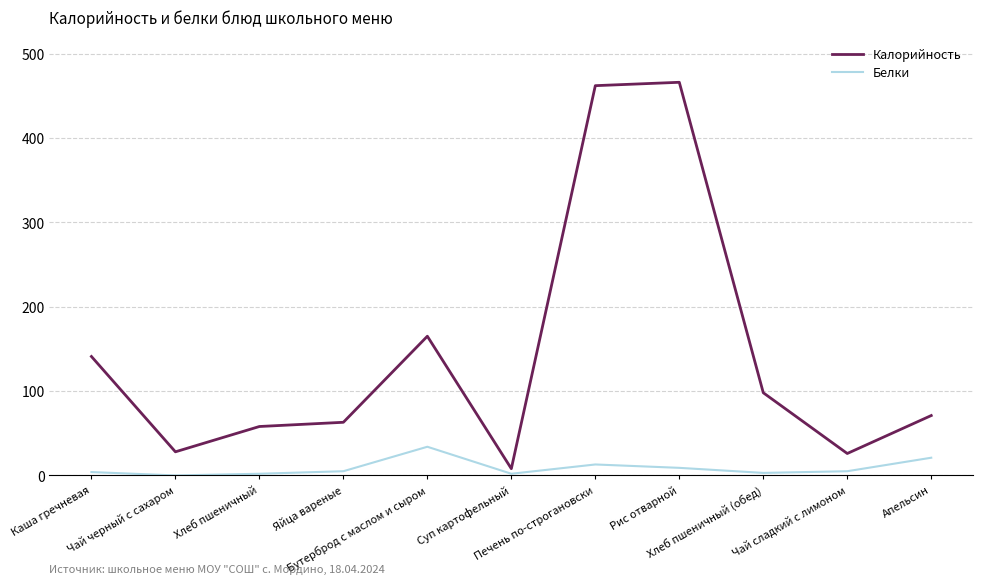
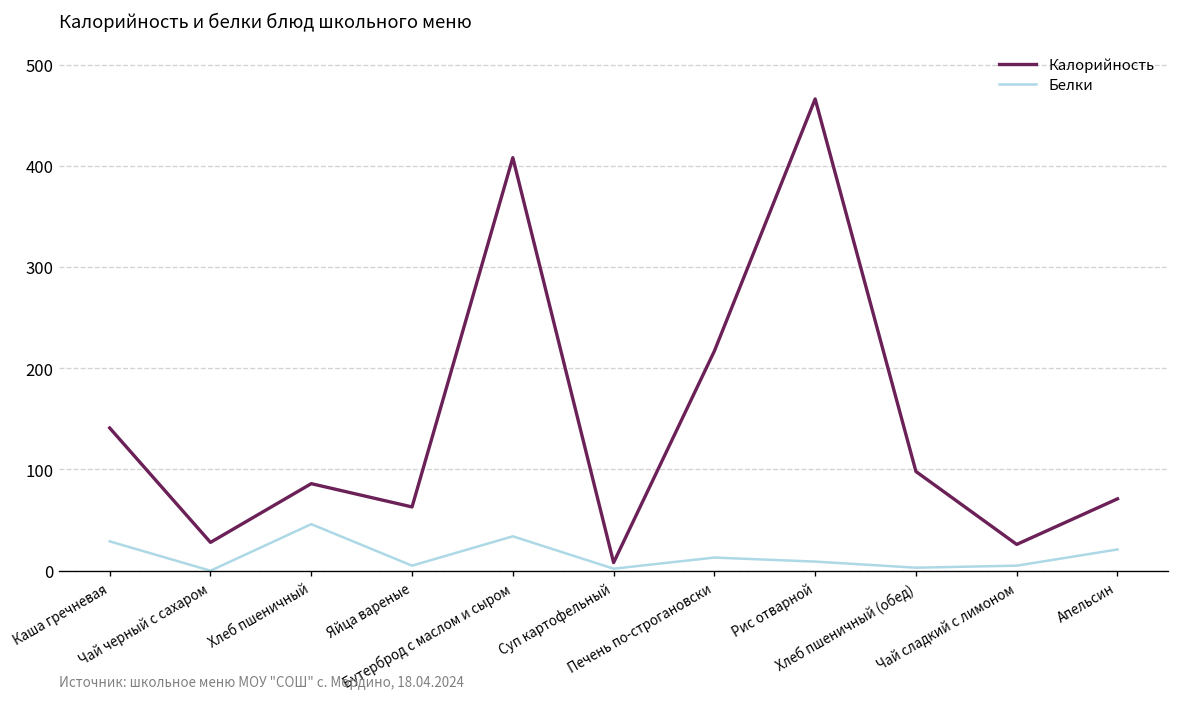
  {
    "Калорийность": {
      "Каша гречневая": 140,
      "Чай черный с сахаром": 30,
-     "Хлеб пшеничный": 60,
+     "Хлеб пшеничный": 90,
      "Яйца вареные": 60,
-     "Бутерброд с маслом и сыром": 170,
+     "Бутерброд с маслом и сыром": 410,
      "Суп картофельный": 10,
-     "Печень по-строгановски": 460,
+     "Печень по-строгановски": 220,
      "Рис отварной": 470,
      "Хлеб пшеничный (обед)": 100,
      "Чай сладкий с лимоном": 30,
      "Апельсин": 70
    },
    "Белки": {
-     "Каша гречневая": 0,
+     "Каша гречневая": 30,
      "Чай черный с сахаром": 0,
-     "Хлеб пшеничный": 0,
+     "Хлеб пшеничный": 50,
      "Яйца вареные": 10,
      "Бутерброд с маслом и сыром": 30,
      "Суп картофельный": 0,
      "Печень по-строгановски": 10,
      "Рис отварной": 10,
      "Хлеб пшеничный (обед)": 0,
      "Чай сладкий с лимоном": 10,
      "Апельсин": 20
    }
  }
